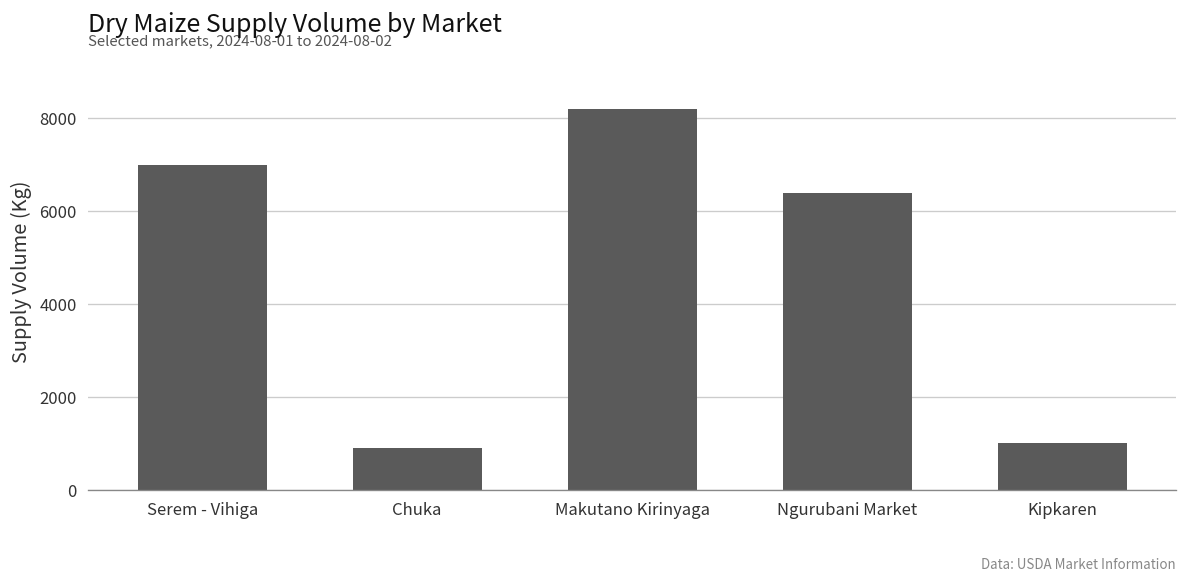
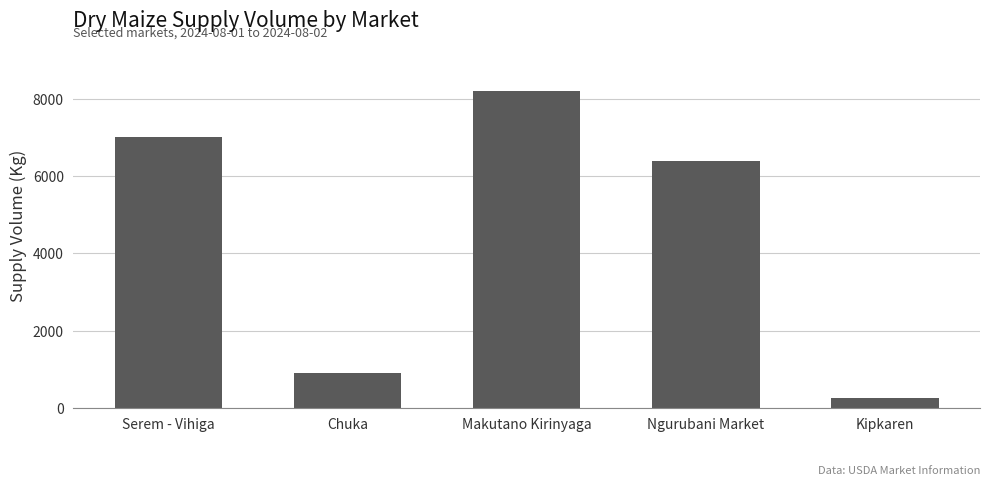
  {
    "Serem - Vihiga": 7000,
    "Chuka": 900,
    "Makutano Kirinyaga": 8200,
    "Ngurubani Market": 6400,
-   "Kipkaren": 1000
+   "Kipkaren": 300
  }
